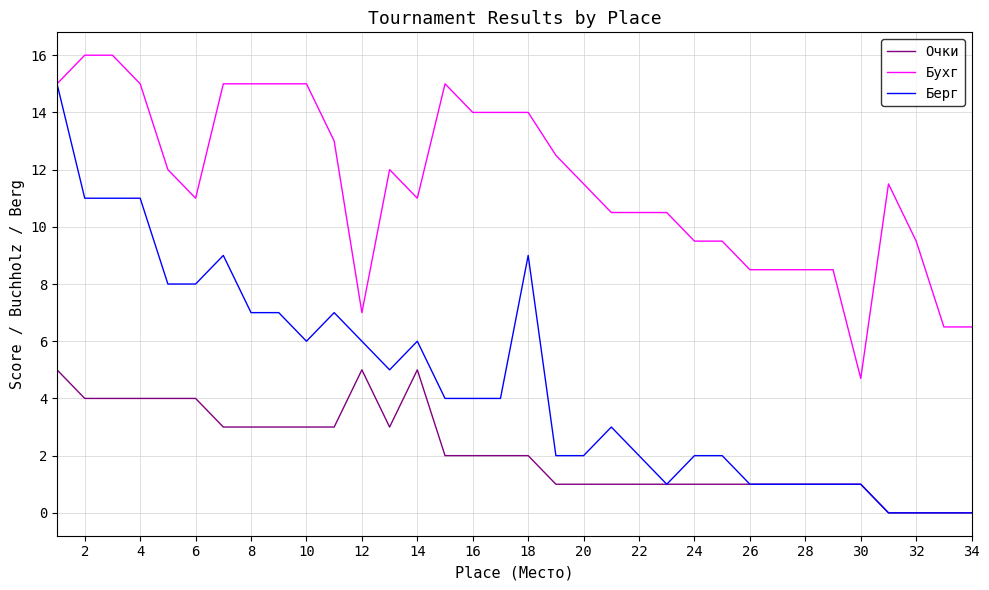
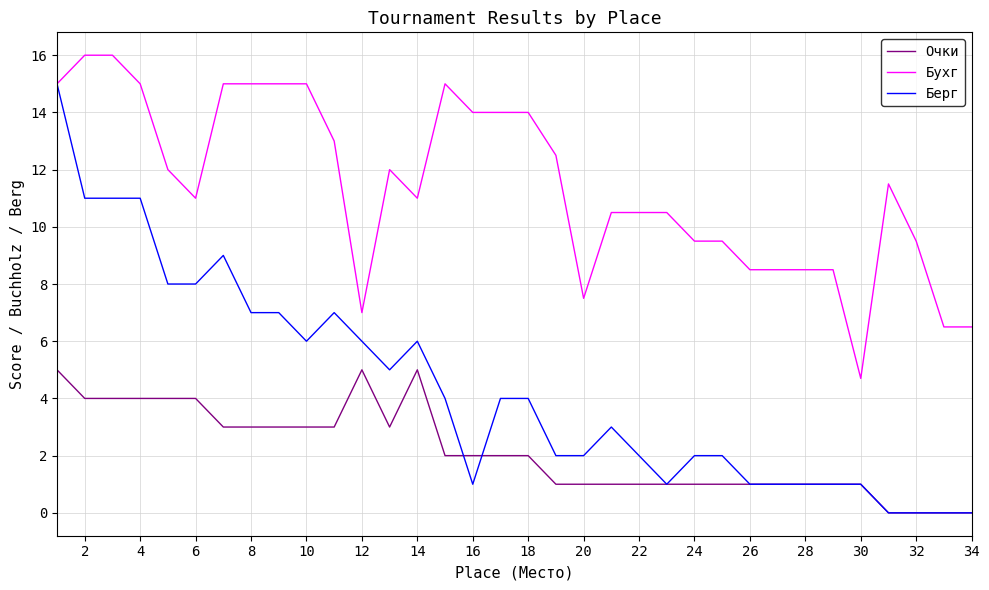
  {
    "Очки": {
      "2": 4.0,
      "4": 4.0,
      "6": 4.0,
      "8": 3.0,
      "10": 3.0,
      "12": 5.0,
      "14": 5.0,
      "16": 2.0,
      "18": 2.0,
      "20": 1.0,
      "22": 1.0,
      "24": 1.0
    },
    "Бухг": {
      "2": 16.0,
      "4": 15.0,
      "6": 11.0,
      "8": 15.0,
      "10": 15.0,
      "12": 7.0,
      "14": 11.0,
      "16": 14.0,
      "18": 14.0,
-     "20": 11.5,
+     "20": 7.5,
      "22": 10.5,
      "24": 9.5,
      "26": 8.5,
      "28": 8.5,
      "30": 4.7,
      "32": 9.5,
      "34": 6.5
    },
    "Берг": {
      "2": 11,
      "4": 11,
      "6": 8,
      "8": 7,
      "10": 6,
      "12": 6,
      "14": 6,
-     "16": 4,
-     "18": 9,
+     "16": 1,
+     "18": 4,
      "20": 2,
      "22": 2,
      "24": 2
    }
  }
